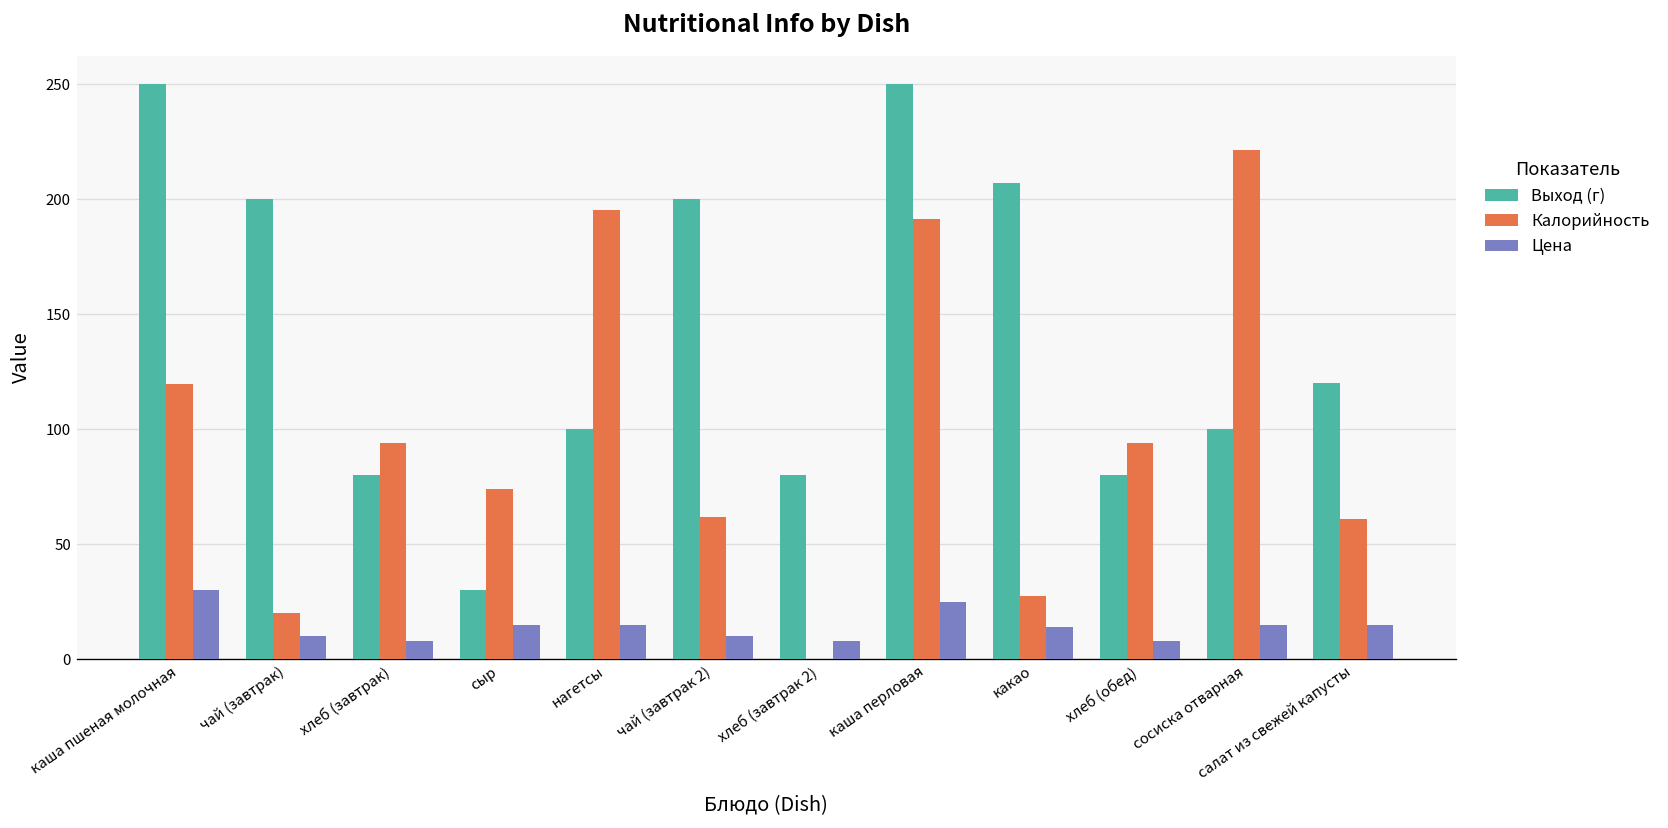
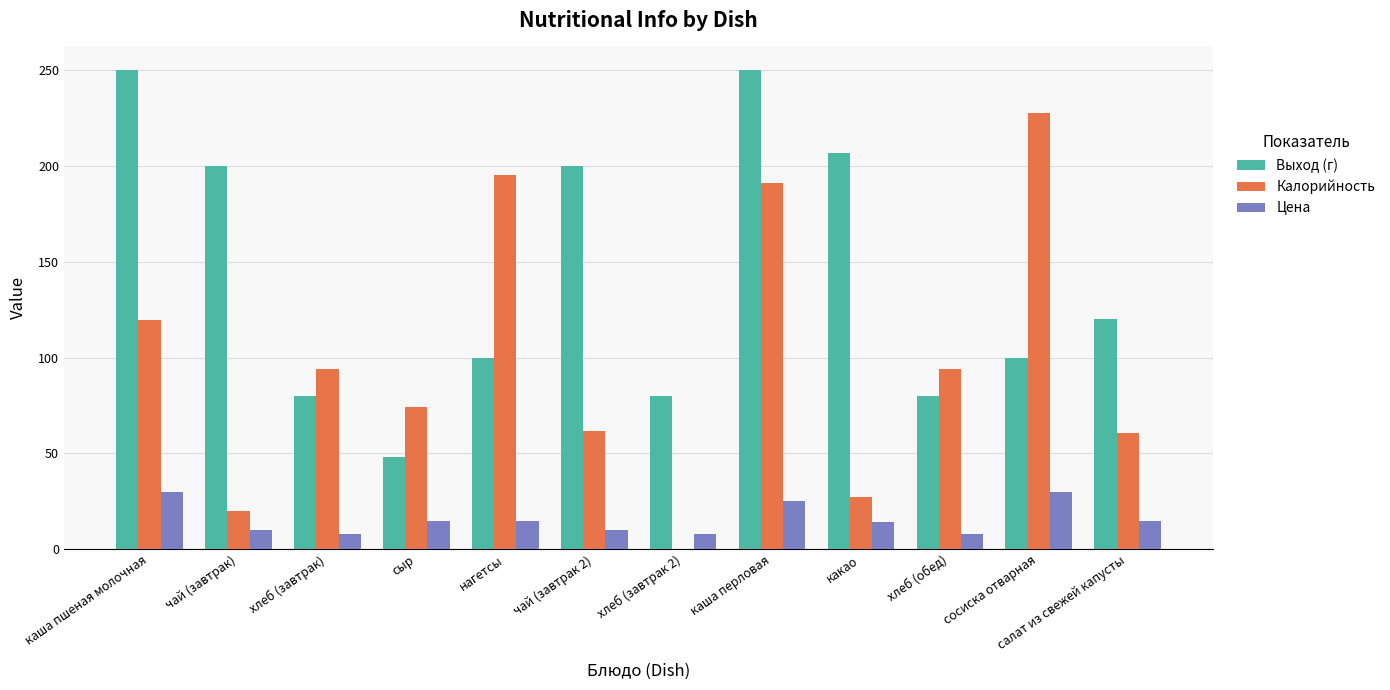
  {
    "Выход (г)": {
      "каша пшеная молочная": 250,
      "чай (завтрак)": 200,
      "хлеб (завтрак)": 80,
-     "сыр": 30,
+     "сыр": 48,
      "нагетсы": 100,
      "чай (завтрак 2)": 200,
      "хлеб (завтрак 2)": 80,
      "каша перловая": 250,
      "какао": 207,
      "хлеб (обед)": 80,
      "сосиска отварная": 100,
      "салат из свежей капусты": 120
    },
    "Калорийность": {
      "каша пшеная молочная": 120,
      "чай (завтрак)": 20,
      "хлеб (завтрак)": 94,
      "сыр": 74,
      "нагетсы": 196,
      "чай (завтрак 2)": 62,
      "хлеб (завтрак 2)": 0,
      "каша перловая": 191,
      "какао": 27,
      "хлеб (обед)": 94,
-     "сосиска отварная": 222,
+     "сосиска отварная": 228,
      "салат из свежей капусты": 61
    },
    "Цена": {
      "каша пшеная молочная": 30,
      "чай (завтрак)": 10,
      "хлеб (завтрак)": 8,
      "сыр": 15,
      "нагетсы": 15,
      "чай (завтрак 2)": 10,
      "хлеб (завтрак 2)": 8,
      "каша перловая": 25,
      "какао": 14,
      "хлеб (обед)": 8,
-     "сосиска отварная": 15,
+     "сосиска отварная": 30,
      "салат из свежей капусты": 15
    }
  }
